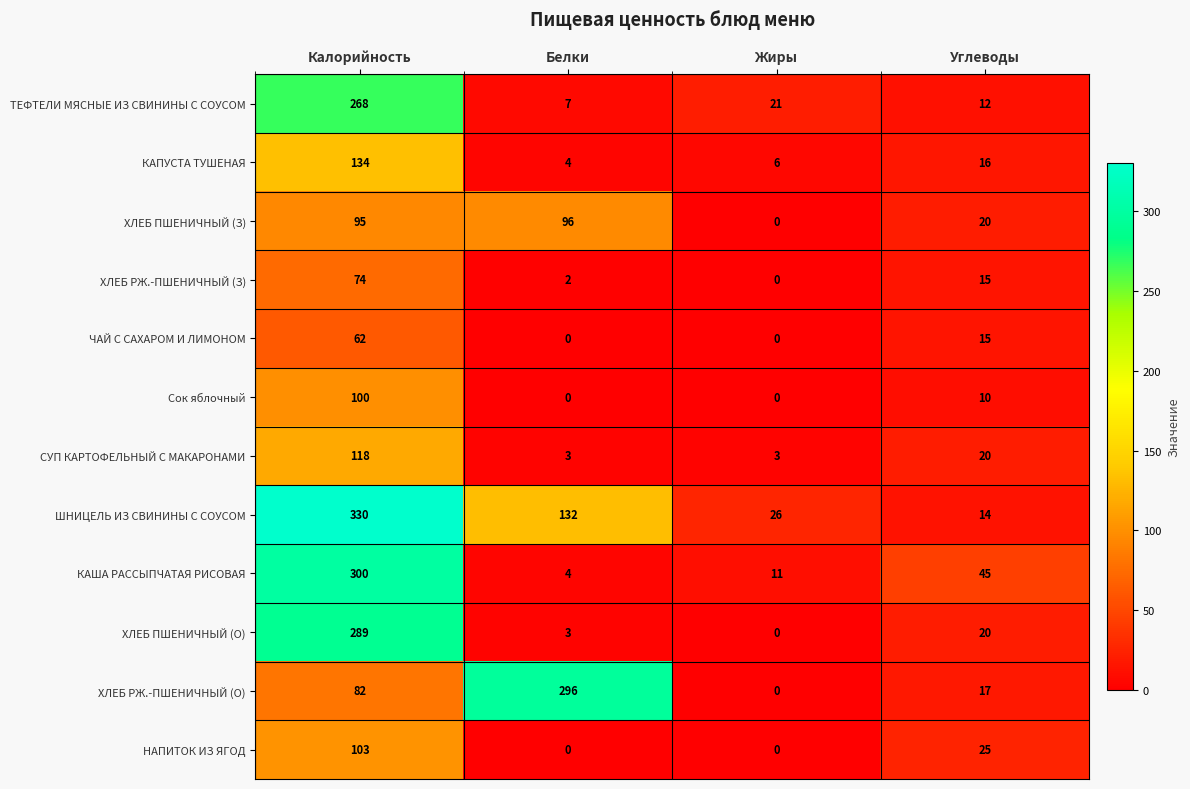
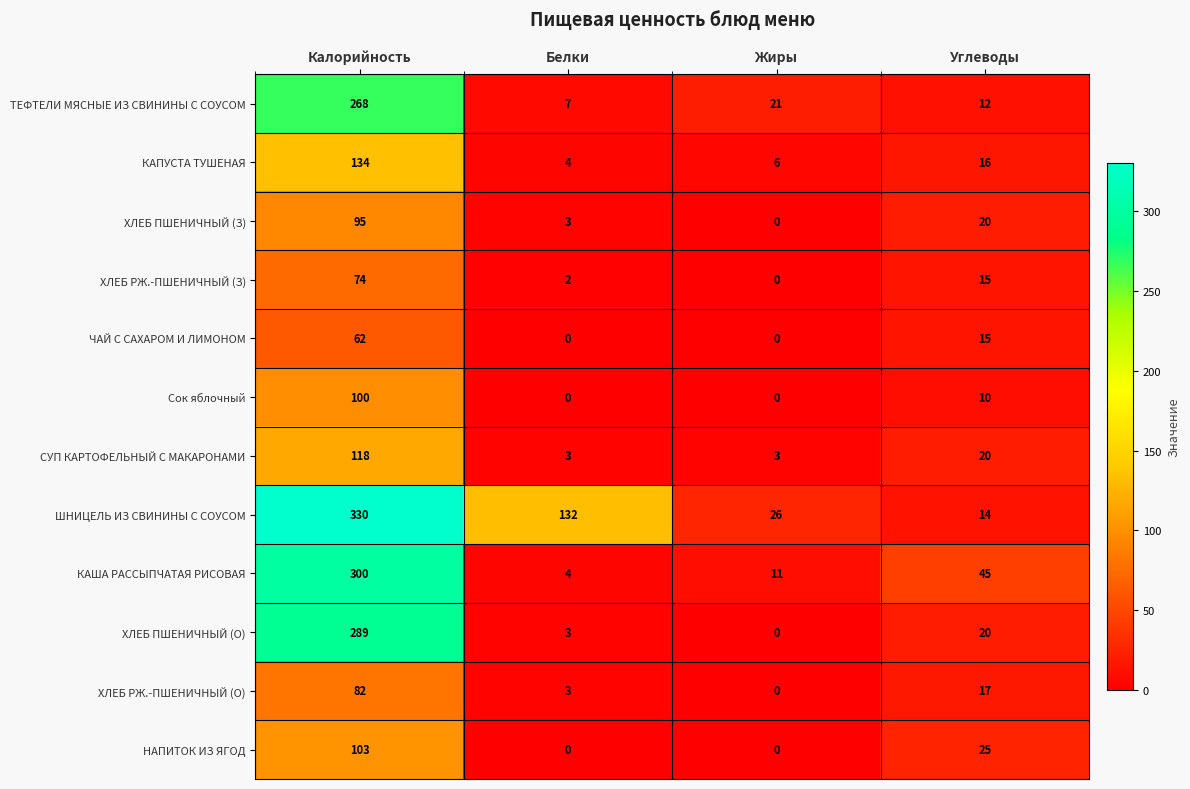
  {
    "ТЕФТЕЛИ МЯСНЫЕ ИЗ СВИНИНЫ С СОУСОМ": {
      "Калорийность": 268,
      "Белки": 7,
      "Жиры": 21,
      "Углеводы": 12
    },
    "КАПУСТА ТУШЕНАЯ": {
      "Калорийность": 134,
      "Белки": 4,
      "Жиры": 6,
      "Углеводы": 16
    },
    "ХЛЕБ ПШЕНИЧНЫЙ (З)": {
      "Калорийность": 95,
-     "Белки": 96,
+     "Белки": 3,
      "Жиры": 0,
      "Углеводы": 20
    },
    "ХЛЕБ РЖ.-ПШЕНИЧНЫЙ (З)": {
      "Калорийность": 74,
      "Белки": 2,
      "Жиры": 0,
      "Углеводы": 15
    },
    "ЧАЙ С САХАРОМ И ЛИМОНОМ": {
      "Калорийность": 62,
      "Белки": 0,
      "Жиры": 0,
      "Углеводы": 15
    },
    "Сок яблочный": {
      "Калорийность": 100,
      "Белки": 0,
      "Жиры": 0,
      "Углеводы": 10
    },
    "СУП КАРТОФЕЛЬНЫЙ С МАКАРОНАМИ": {
      "Калорийность": 118,
      "Белки": 3,
      "Жиры": 3,
      "Углеводы": 20
    },
    "ШНИЦЕЛЬ ИЗ СВИНИНЫ С СОУСОМ": {
      "Калорийность": 330,
      "Белки": 132,
      "Жиры": 26,
      "Углеводы": 14
    },
    "КАША РАССЫПЧАТАЯ РИСОВАЯ": {
      "Калорийность": 300,
      "Белки": 4,
      "Жиры": 11,
      "Углеводы": 45
    },
    "ХЛЕБ ПШЕНИЧНЫЙ (О)": {
      "Калорийность": 289,
      "Белки": 3,
      "Жиры": 0,
      "Углеводы": 20
    },
    "ХЛЕБ РЖ.-ПШЕНИЧНЫЙ (О)": {
      "Калорийность": 82,
-     "Белки": 296,
+     "Белки": 3,
      "Жиры": 0,
      "Углеводы": 17
    },
    "НАПИТОК ИЗ ЯГОД": {
      "Калорийность": 103,
      "Белки": 0,
      "Жиры": 0,
      "Углеводы": 25
    }
  }
